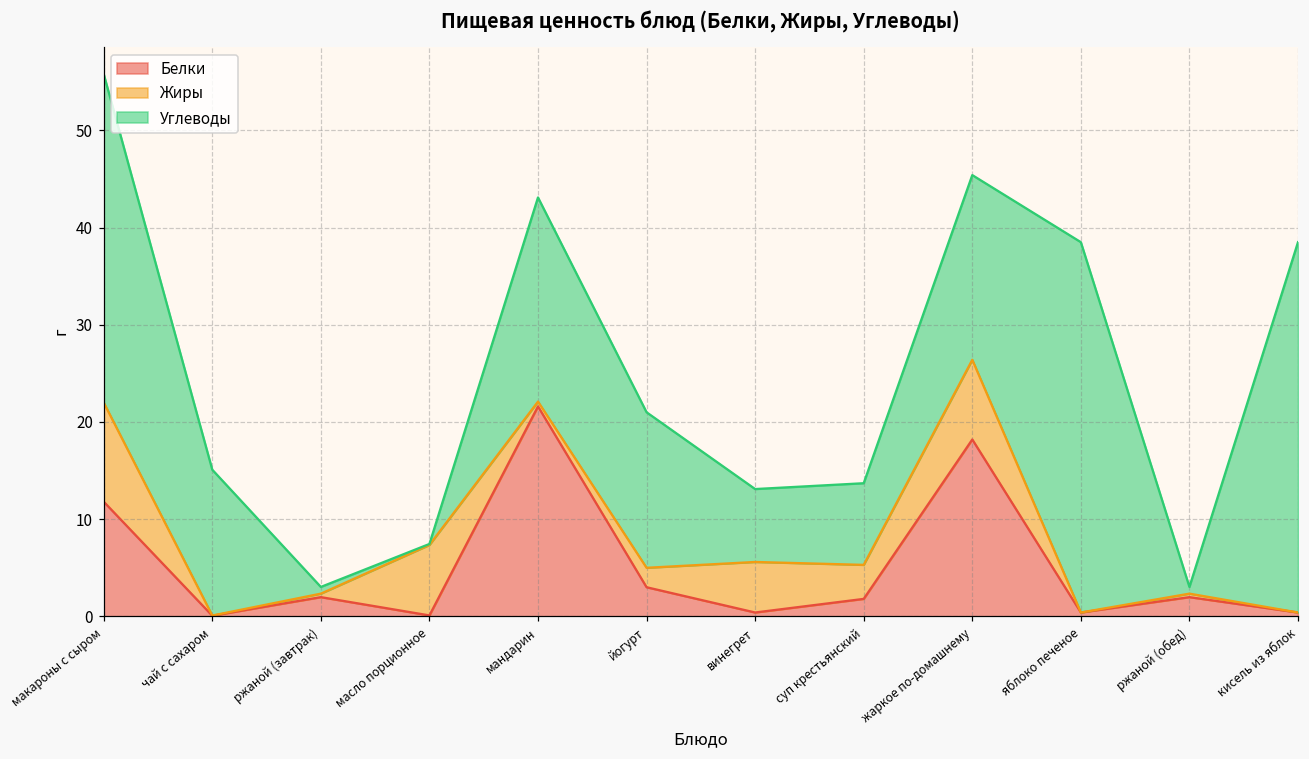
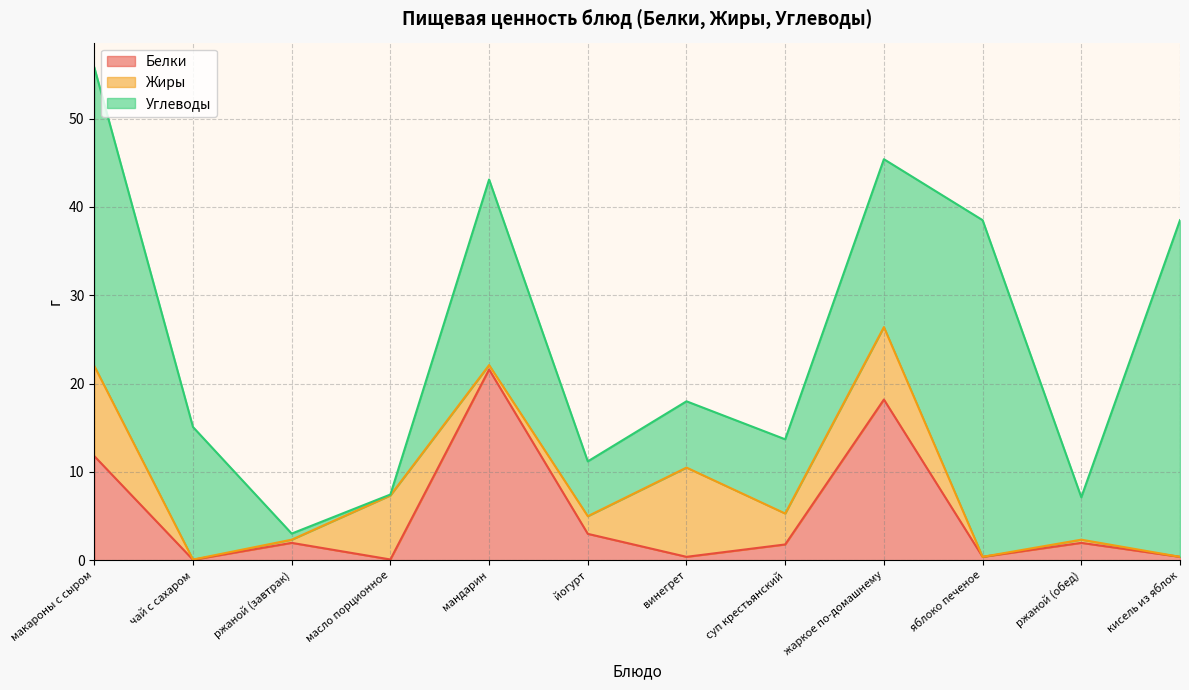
  {
    "Белки": {
      "макароны с сыром": 12,
      "ржаной (завтрак)": 2,
      "масло порционное": 0,
      "мандарин": 22,
      "йогурт": 3,
      "винегрет": 0,
      "суп крестьянский": 2,
      "жаркое по-домашнему": 18,
      "ржаной (обед)": 2
    },
    "Жиры": {
      "макароны с сыром": 10,
      "ржаной (завтрак)": 0,
      "мандарин": 1,
      "йогурт": 2,
-     "винегрет": 5,
+     "винегрет": 10,
      "суп крестьянский": 4,
      "жаркое по-домашнему": 8,
      "ржаной (обед)": 0
    },
    "Углеводы": {
      "макароны с сыром": 34,
      "чай с сахаром": 15,
      "ржаной (завтрак)": 1,
      "мандарин": 21,
-     "йогурт": 16,
+     "йогурт": 6,
      "винегрет": 8,
      "суп крестьянский": 8,
      "жаркое по-домашнему": 19,
      "яблоко печеное": 38,
-     "ржаной (обед)": 1,
+     "ржаной (обед)": 5,
      "кисель из яблок": 38
    }
  }
